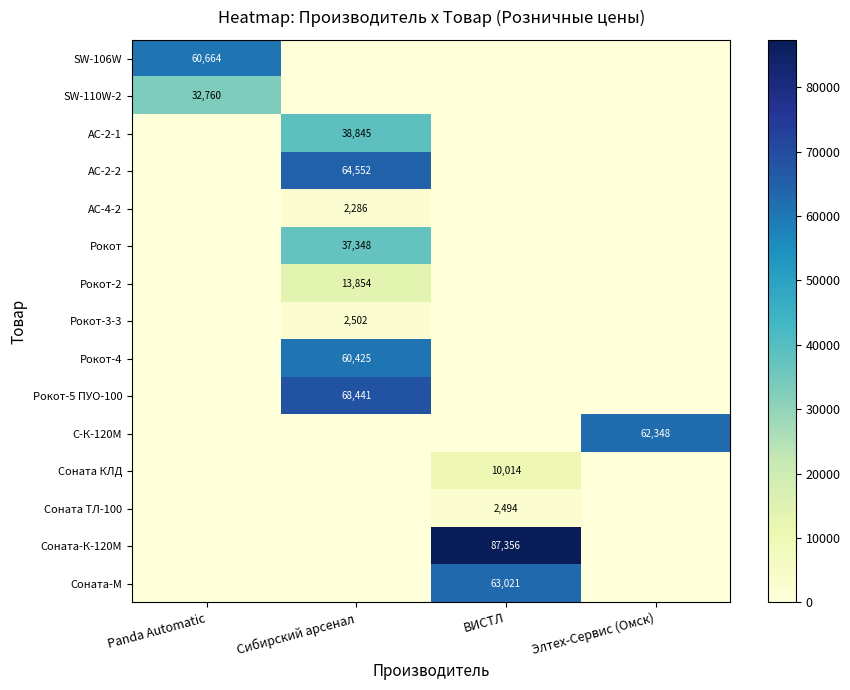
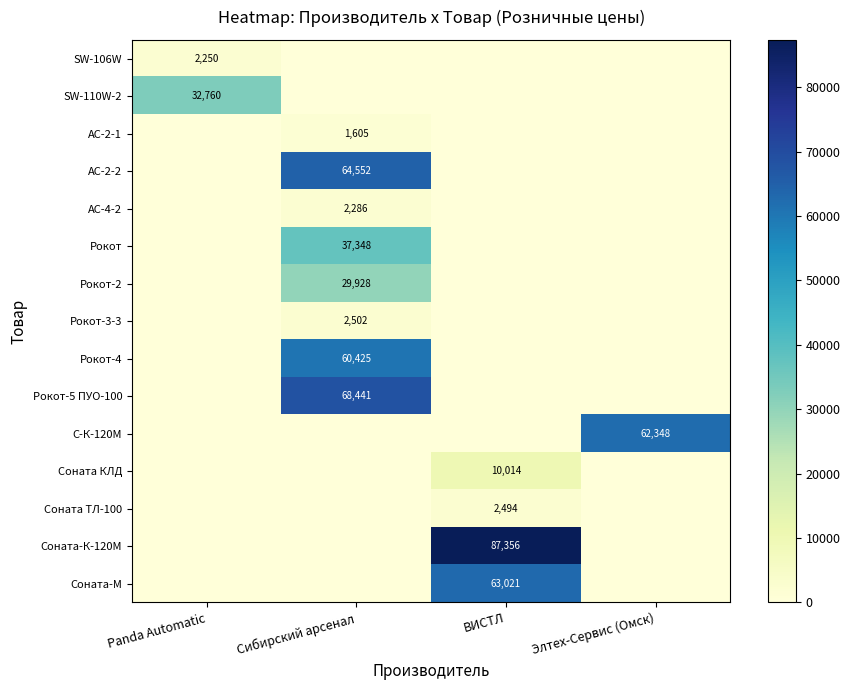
  {
    "SW-106W": {
-     "Panda Automatic": "60,664"
+     "Panda Automatic": "2,250"
    },
    "SW-110W-2": {
      "Panda Automatic": "32,760"
    },
    "АС-2-1": {
-     "Сибирский арсенал": "38,845"
+     "Сибирский арсенал": "1,605"
    },
    "АС-2-2": {
      "Сибирский арсенал": "64,552"
    },
    "АС-4-2": {
      "Сибирский арсенал": "2,286"
    },
    "Рокот": {
      "Сибирский арсенал": "37,348"
    },
    "Рокот-2": {
-     "Сибирский арсенал": "13,854"
+     "Сибирский арсенал": "29,928"
    },
    "Рокот-3-3": {
      "Сибирский арсенал": "2,502"
    },
    "Рокот-4": {
      "Сибирский арсенал": "60,425"
    },
    "Рокот-5 ПУО-100": {
      "Сибирский арсенал": "68,441"
    },
    "С-К-120М": {
      "Элтех-Сервис (Омск)": "62,348"
    },
    "Соната КЛД": {
      "ВИСТЛ": "10,014"
    },
    "Соната ТЛ-100": {
      "ВИСТЛ": "2,494"
    },
    "Соната-К-120М": {
      "ВИСТЛ": "87,356"
    },
    "Соната-М": {
      "ВИСТЛ": "63,021"
    }
  }
